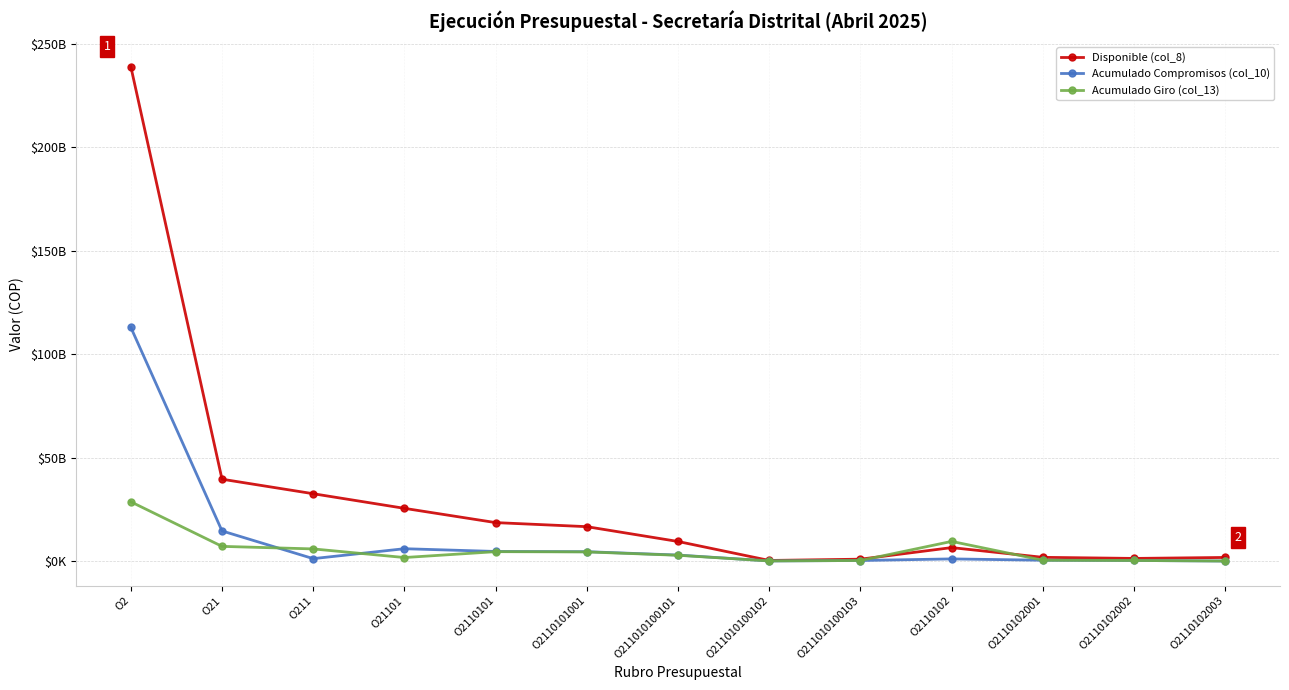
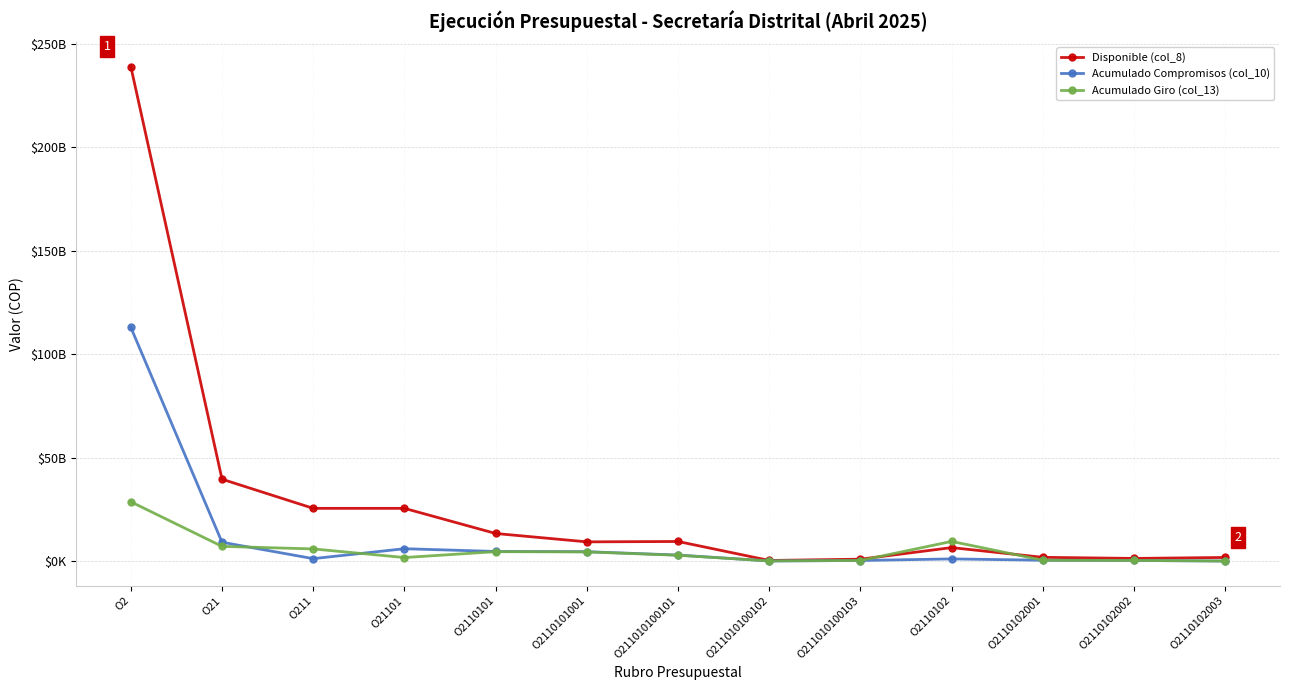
  {
    "Disponible (col_8)": {
      "O21": "$40000000000",
-     "O211": "$33000000000",
+     "O211": "$25000000000",
      "O21101": "$25000000000",
-     "O2110101": "$19000000000",
-     "O2110101001": "$17000000000",
+     "O2110101": "$13000000000",
+     "O2110101001": "$9000000000",
      "O211010100101": "$9000000000",
      "O2110102": "$7000000000",
      "O2110102001": "$2000000000"
    },
    "Acumulado Compromisos (col_10)": {
      "O2": "$113000000000",
-     "O21": "$15000000000",
+     "O21": "$9000000000",
      "O211": "$1000000000",
      "O21101": "$6000000000",
      "O2110102": "$1000000000"
    },
    "Acumulado Giro (col_13)": {
      "O2": "$29000000000",
      "O21": "$7000000000",
      "O211": "$6000000000",
      "O21101": "$2000000000",
      "O2110102": "$10000000000"
    }
  }
